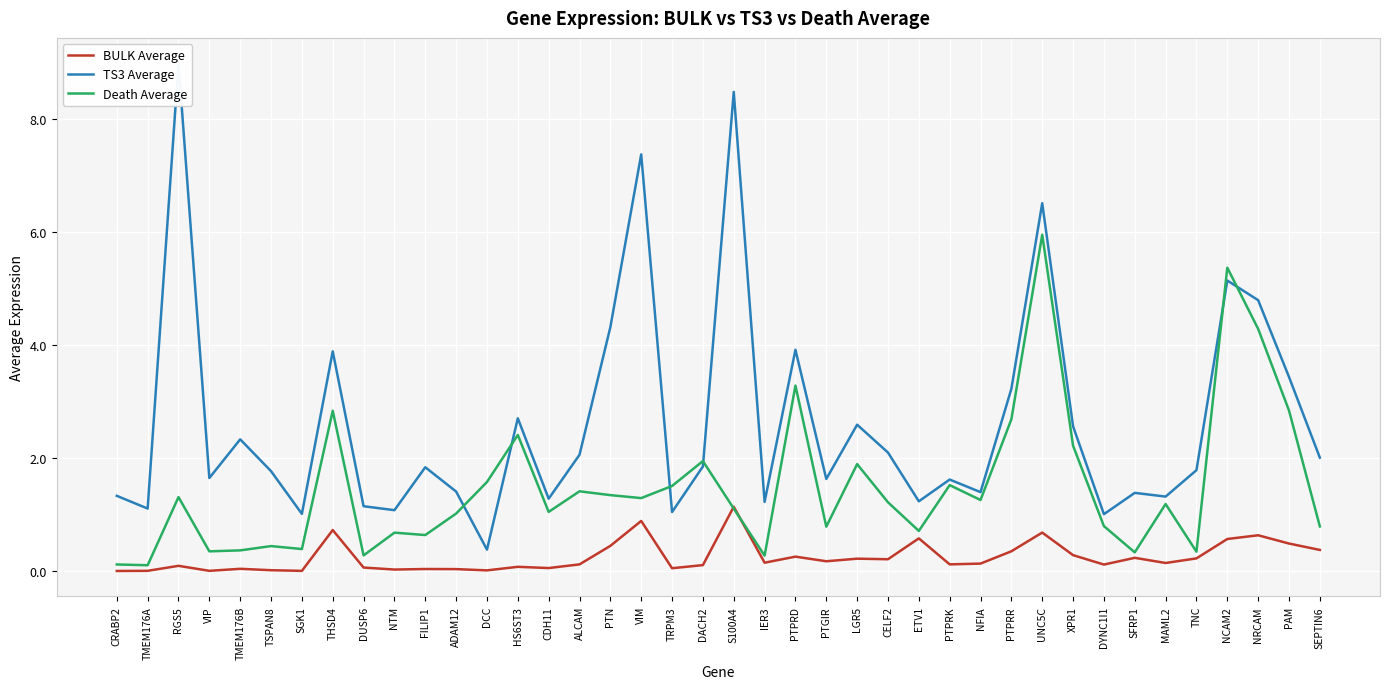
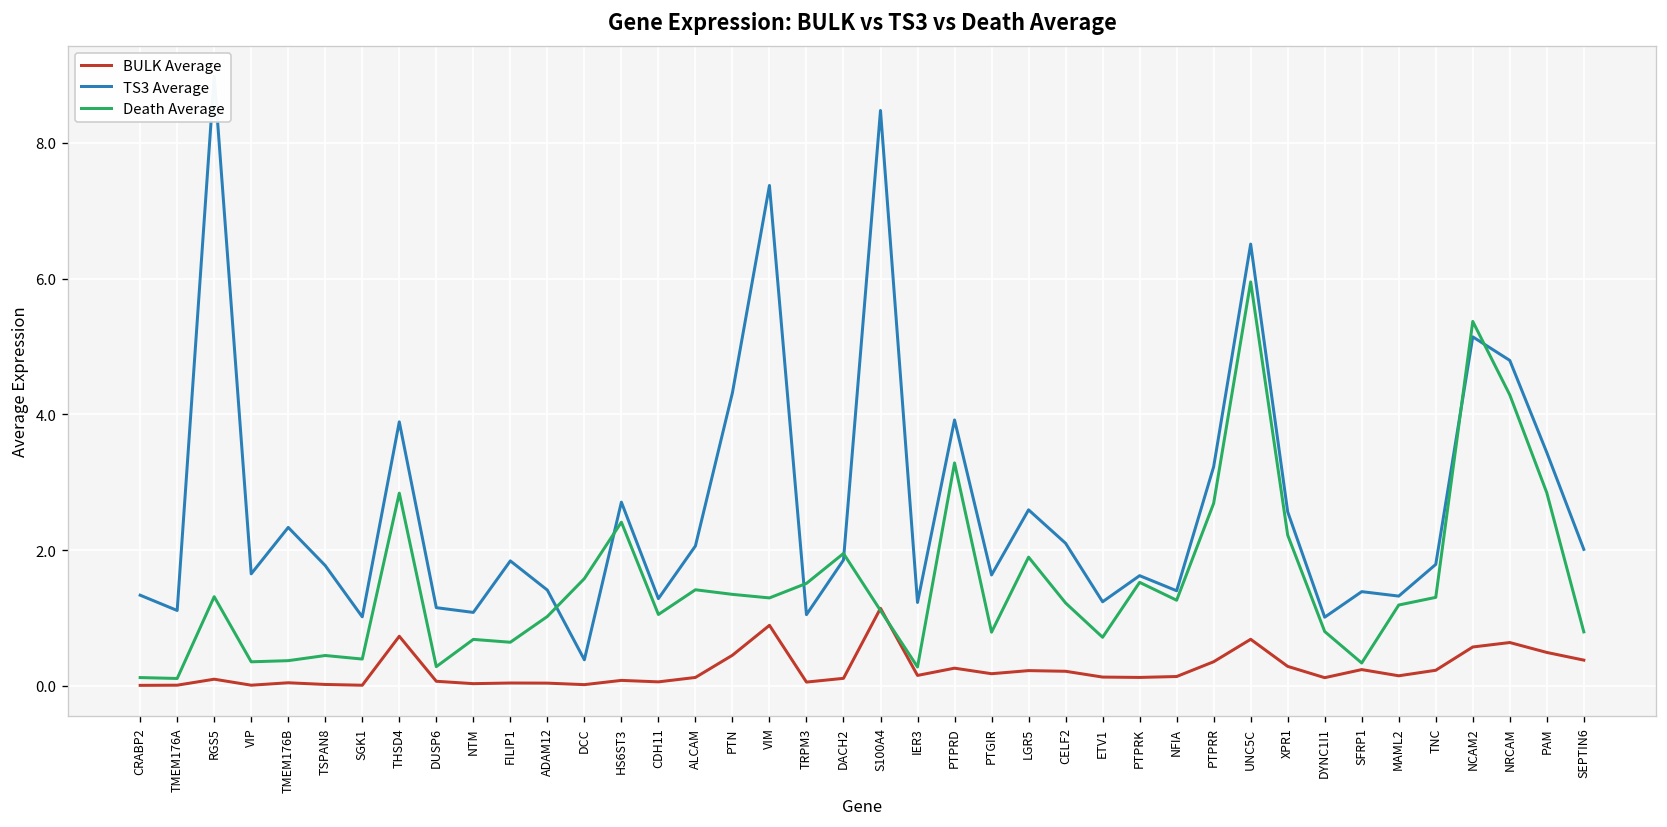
  {
    "BULK Average": {
      "CRABP2": 0.0,
      "TMEM176A": 0.0,
      "RGS5": 0.1,
      "VIP": 0.0,
      "TMEM176B": 0.0,
      "TSPAN8": 0.0,
      "SGK1": 0.0,
      "THSD4": 0.7,
      "DUSP6": 0.1,
      "NTM": 0.0,
      "FILIP1": 0.0,
      "ADAM12": 0.0,
      "DCC": 0.0,
      "HS6ST3": 0.1,
      "CDH11": 0.1,
      "ALCAM": 0.1,
      "PTN": 0.4,
      "VIM": 0.9,
      "TRPM3": 0.1,
      "DACH2": 0.1,
      "IER3": 0.2,
      "PTPRD": 0.3,
      "PTGIR": 0.2,
      "LGR5": 0.2,
      "CELF2": 0.2,
-     "ETV1": 0.6,
+     "ETV1": 0.1,
      "PTPRK": 0.1,
      "NFIA": 0.1,
      "PTPRR": 0.4,
      "UNC5C": 0.7,
      "XPR1": 0.3,
      "DYNC1I1": 0.1,
      "SFRP1": 0.2,
      "MAML2": 0.1,
      "TNC": 0.2,
      "NCAM2": 0.6,
      "NRCAM": 0.6,
      "PAM": 0.5,
      "SEPTIN6": 0.4
    },
    "TS3 Average": {
      "CRABP2": 1.3,
      "TMEM176A": 1.1,
      "VIP": 1.6,
      "TMEM176B": 2.3,
      "TSPAN8": 1.8,
      "SGK1": 1.0,
      "THSD4": 3.9,
      "DUSP6": 1.2,
      "NTM": 1.1,
      "FILIP1": 1.8,
      "ADAM12": 1.4,
      "DCC": 0.4,
      "HS6ST3": 2.7,
      "CDH11": 1.3,
      "ALCAM": 2.1,
      "PTN": 4.3,
      "VIM": 7.4,
      "TRPM3": 1.0,
      "DACH2": 1.9,
      "S100A4": 8.5,
      "IER3": 1.2,
      "PTPRD": 3.9,
      "PTGIR": 1.6,
      "LGR5": 2.6,
      "CELF2": 2.1,
      "ETV1": 1.2,
      "PTPRK": 1.6,
      "NFIA": 1.4,
      "PTPRR": 3.2,
      "UNC5C": 6.5,
      "XPR1": 2.6,
      "DYNC1I1": 1.0,
      "SFRP1": 1.4,
      "MAML2": 1.3,
      "TNC": 1.8,
      "NCAM2": 5.1,
      "NRCAM": 4.8,
      "PAM": 3.4,
      "SEPTIN6": 2.0
    },
    "Death Average": {
      "CRABP2": 0.1,
      "TMEM176A": 0.1,
      "RGS5": 1.3,
      "VIP": 0.4,
      "TMEM176B": 0.4,
      "TSPAN8": 0.4,
      "SGK1": 0.4,
      "THSD4": 2.8,
      "DUSP6": 0.3,
      "NTM": 0.7,
      "FILIP1": 0.6,
      "ADAM12": 1.0,
      "DCC": 1.6,
      "HS6ST3": 2.4,
      "CDH11": 1.1,
      "ALCAM": 1.4,
      "PTN": 1.3,
      "VIM": 1.3,
      "TRPM3": 1.5,
      "DACH2": 1.9,
      "IER3": 0.3,
      "PTPRD": 3.3,
      "PTGIR": 0.8,
      "LGR5": 1.9,
      "CELF2": 1.2,
      "ETV1": 0.7,
      "PTPRK": 1.5,
      "NFIA": 1.3,
      "PTPRR": 2.7,
      "UNC5C": 6.0,
      "XPR1": 2.2,
      "DYNC1I1": 0.8,
      "SFRP1": 0.3,
      "MAML2": 1.2,
-     "TNC": 0.3,
+     "TNC": 1.3,
      "NCAM2": 5.4,
      "NRCAM": 4.3,
      "PAM": 2.8,
      "SEPTIN6": 0.8
    }
  }
